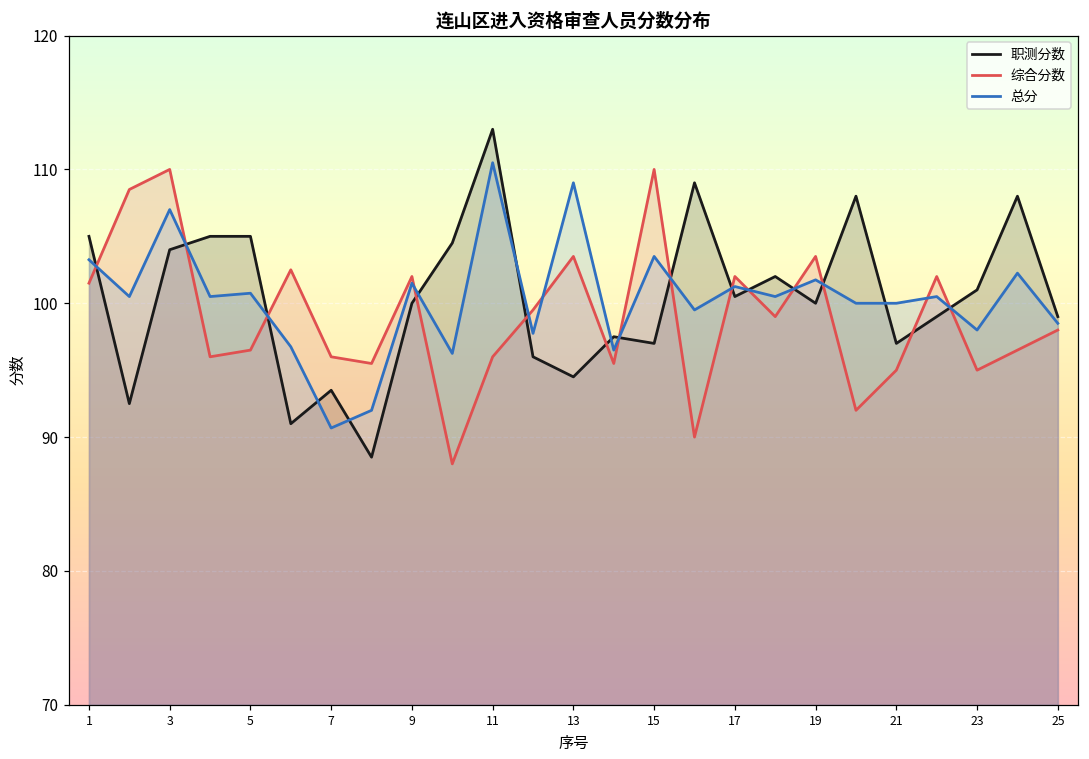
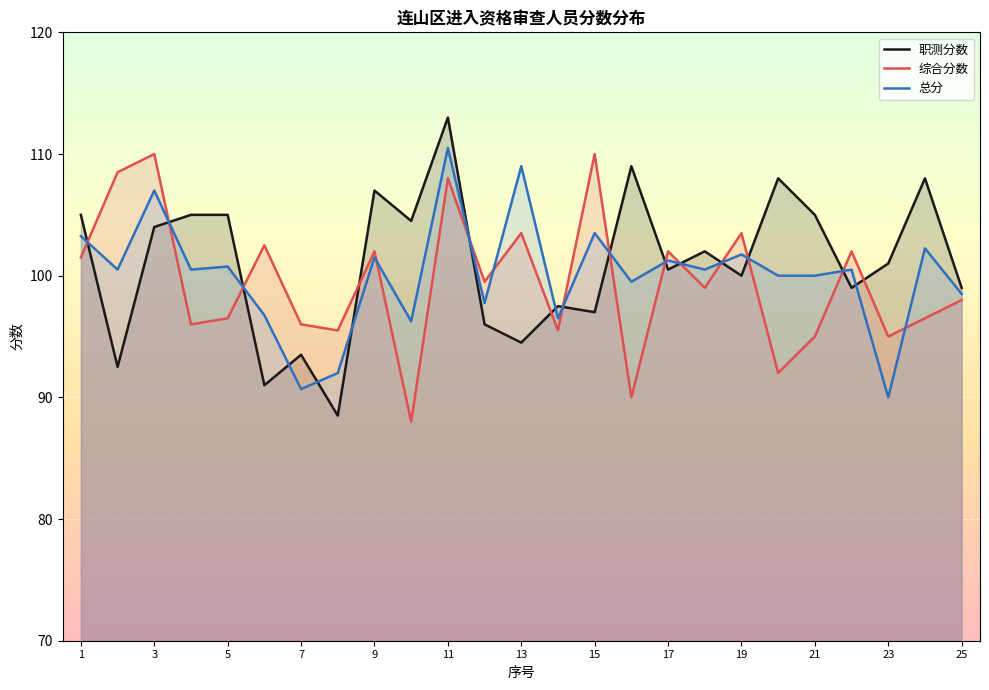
  {
    "职测分数": {
      "1": 105,
      "3": 104,
      "5": 105,
      "7": 93.5,
-     "9": 100,
+     "9": 107,
      "11": 113,
      "13": 94.5,
      "15": 97,
      "17": 100.5,
      "19": 100,
-     "21": 97,
+     "21": 105,
      "23": 101,
      "25": 99
    },
    "综合分数": {
      "1": 101.5,
      "3": 110,
      "5": 96.5,
      "7": 96,
      "9": 102,
-     "11": 96,
+     "11": 108,
      "13": 103.5,
      "15": 110,
      "17": 102,
      "19": 103.5,
      "21": 95,
      "23": 95,
      "25": 98
    },
    "总分": {
      "1": 103.3,
      "3": 107,
      "5": 100.8,
      "7": 90.7,
      "9": 101.5,
      "11": 110.5,
      "13": 109,
      "15": 103.5,
      "17": 101.3,
      "19": 101.8,
      "21": 100,
-     "23": 98,
+     "23": 90,
      "25": 98.5
    }
  }
